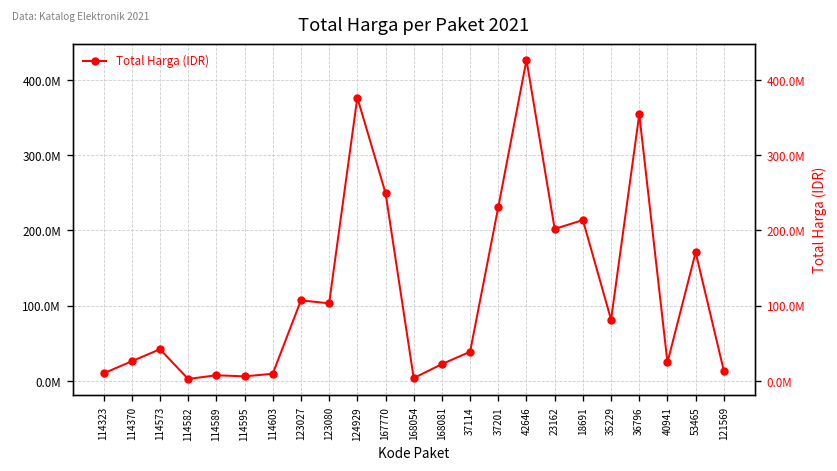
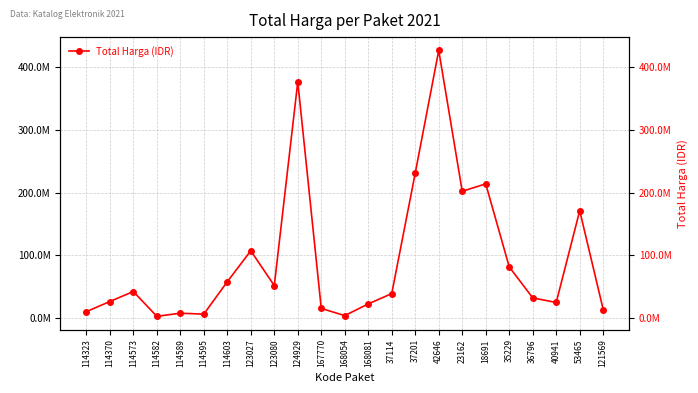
  {
    "114323": 10000000,
    "114370": 30000000,
    "114573": 40000000,
    "114582": 0,
    "114589": 10000000,
    "114595": 10000000,
-   "114603": 10000000,
+   "114603": 60000000,
    "123027": 110000000,
-   "123080": 100000000,
+   "123080": 50000000,
    "124929": 380000000,
-   "167770": 250000000,
+   "167770": 20000000,
    "168054": 0,
    "168081": 20000000,
    "37114": 40000000,
    "37201": 230000000,
    "42646": 430000000,
    "23162": 200000000,
    "18691": 210000000,
    "35229": 80000000,
-   "36796": 350000000,
+   "36796": 30000000,
    "40941": 20000000,
    "53465": 170000000,
    "121569": 10000000
  }
